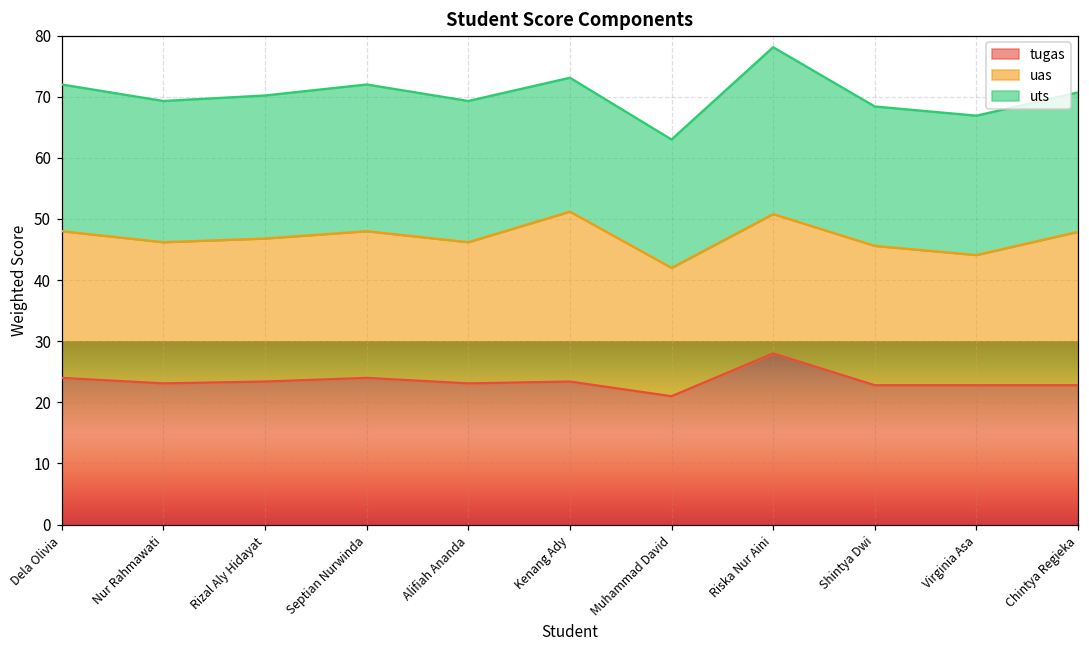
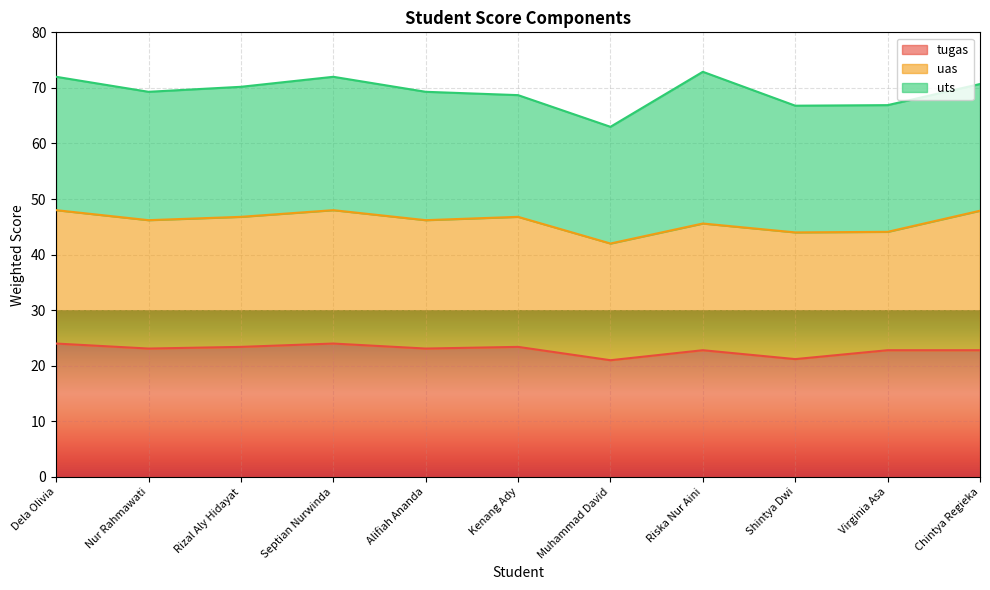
  {
    "tugas": {
      "Dela Olivia": 24,
      "Nur Rahmawati": 23,
      "Rizal Aly Hidayat": 23,
      "Septian Nurwinda": 24,
      "Alifiah Ananda": 23,
      "Kenang Ady": 23,
      "Muhammad David": 21,
-     "Riska Nur Aini": 28,
-     "Shintya Dwi": 23,
+     "Riska Nur Aini": 23,
+     "Shintya Dwi": 21,
      "Virginia Asa": 23,
      "Chintya Regieka": 23
    },
    "uas": {
      "Dela Olivia": 24,
      "Nur Rahmawati": 23,
      "Rizal Aly Hidayat": 23,
      "Septian Nurwinda": 24,
      "Alifiah Ananda": 23,
-     "Kenang Ady": 28,
+     "Kenang Ady": 23,
      "Muhammad David": 21,
      "Riska Nur Aini": 23,
      "Shintya Dwi": 23,
      "Virginia Asa": 21,
      "Chintya Regieka": 25
    },
    "uts": {
      "Dela Olivia": 24,
      "Nur Rahmawati": 23,
      "Rizal Aly Hidayat": 23,
      "Septian Nurwinda": 24,
      "Alifiah Ananda": 23,
      "Kenang Ady": 22,
      "Muhammad David": 21,
      "Riska Nur Aini": 27,
      "Shintya Dwi": 23,
      "Virginia Asa": 23,
      "Chintya Regieka": 23
    }
  }
